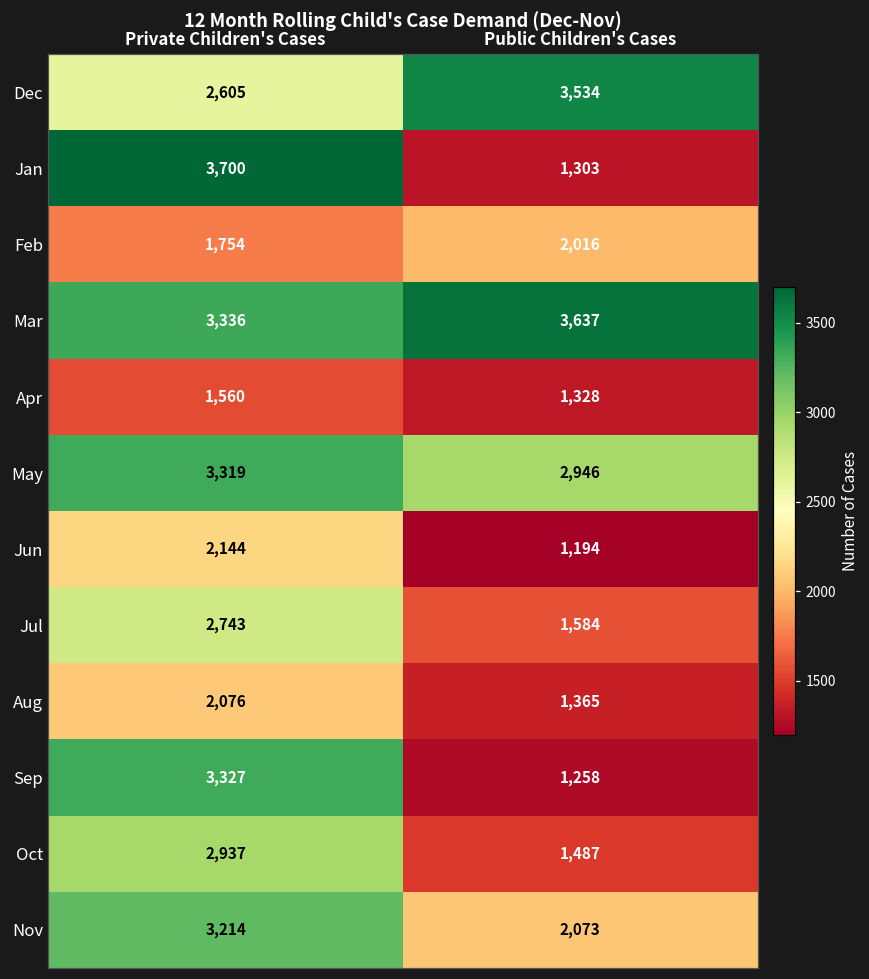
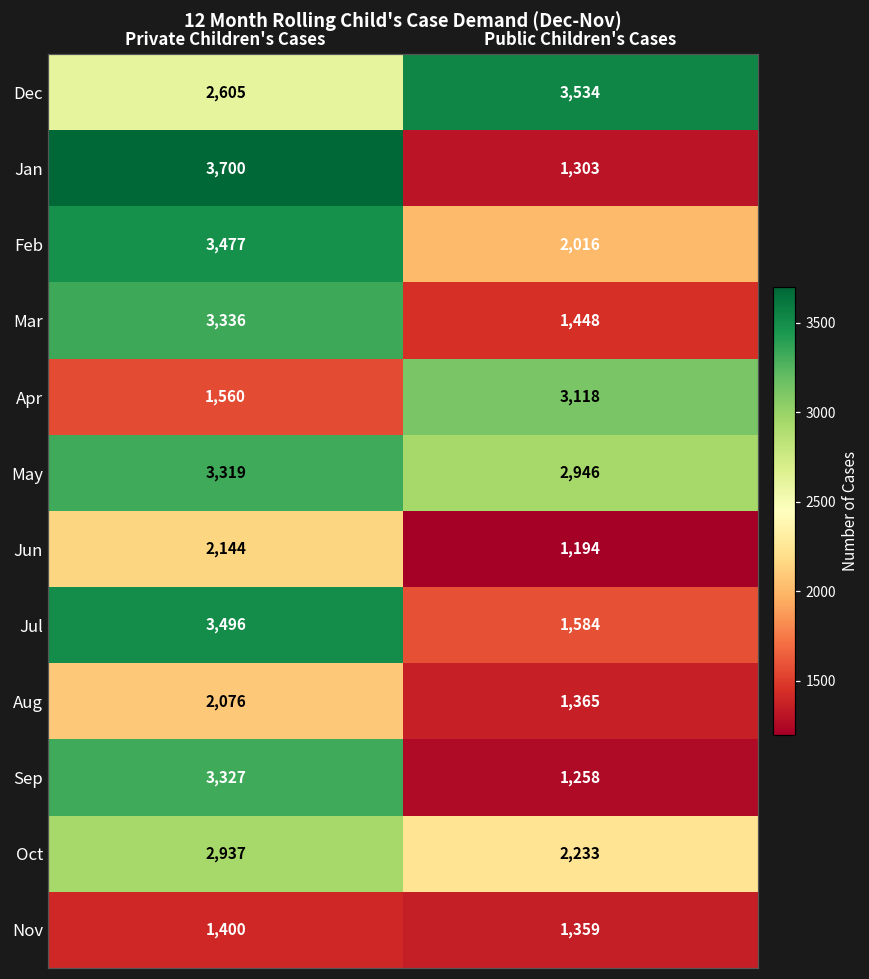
  {
    "Dec": {
      "Private Children's Cases": "2,605",
      "Public Children's Cases": "3,534"
    },
    "Jan": {
      "Private Children's Cases": "3,700",
      "Public Children's Cases": "1,303"
    },
    "Feb": {
-     "Private Children's Cases": "1,754",
+     "Private Children's Cases": "3,477",
      "Public Children's Cases": "2,016"
    },
    "Mar": {
      "Private Children's Cases": "3,336",
-     "Public Children's Cases": "3,637"
+     "Public Children's Cases": "1,448"
    },
    "Apr": {
      "Private Children's Cases": "1,560",
-     "Public Children's Cases": "1,328"
+     "Public Children's Cases": "3,118"
    },
    "May": {
      "Private Children's Cases": "3,319",
      "Public Children's Cases": "2,946"
    },
    "Jun": {
      "Private Children's Cases": "2,144",
      "Public Children's Cases": "1,194"
    },
    "Jul": {
-     "Private Children's Cases": "2,743",
+     "Private Children's Cases": "3,496",
      "Public Children's Cases": "1,584"
    },
    "Aug": {
      "Private Children's Cases": "2,076",
      "Public Children's Cases": "1,365"
    },
    "Sep": {
      "Private Children's Cases": "3,327",
      "Public Children's Cases": "1,258"
    },
    "Oct": {
      "Private Children's Cases": "2,937",
-     "Public Children's Cases": "1,487"
+     "Public Children's Cases": "2,233"
    },
    "Nov": {
-     "Private Children's Cases": "3,214",
-     "Public Children's Cases": "2,073"
+     "Private Children's Cases": "1,400",
+     "Public Children's Cases": "1,359"
    }
  }
